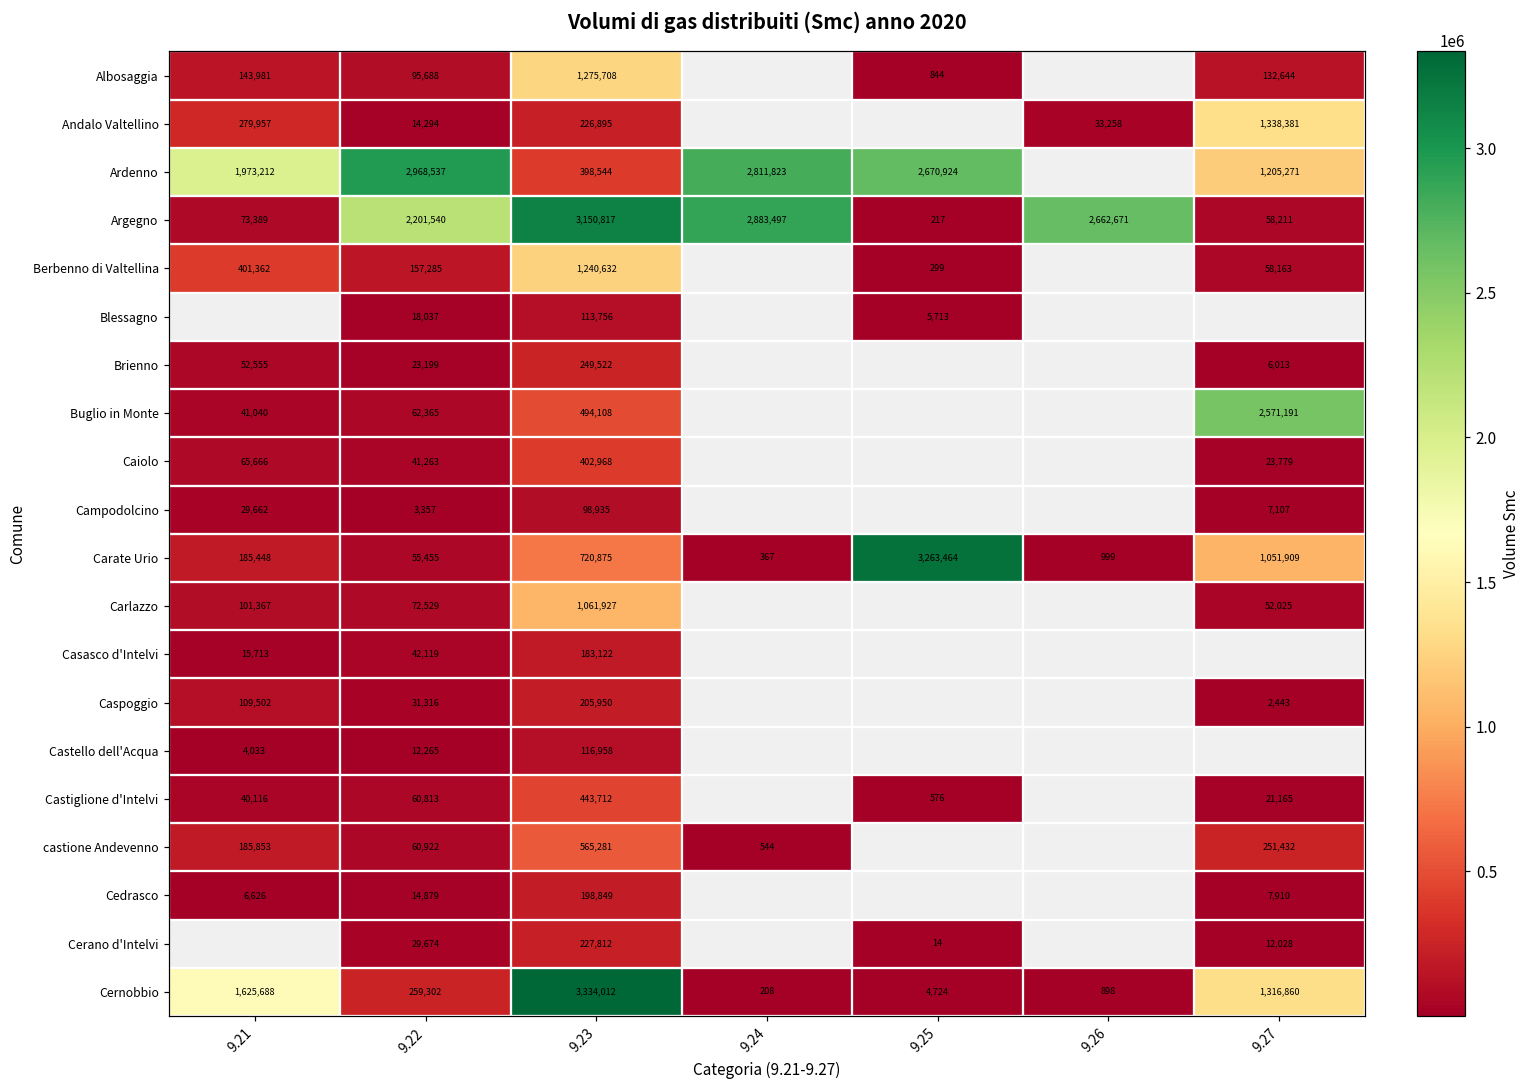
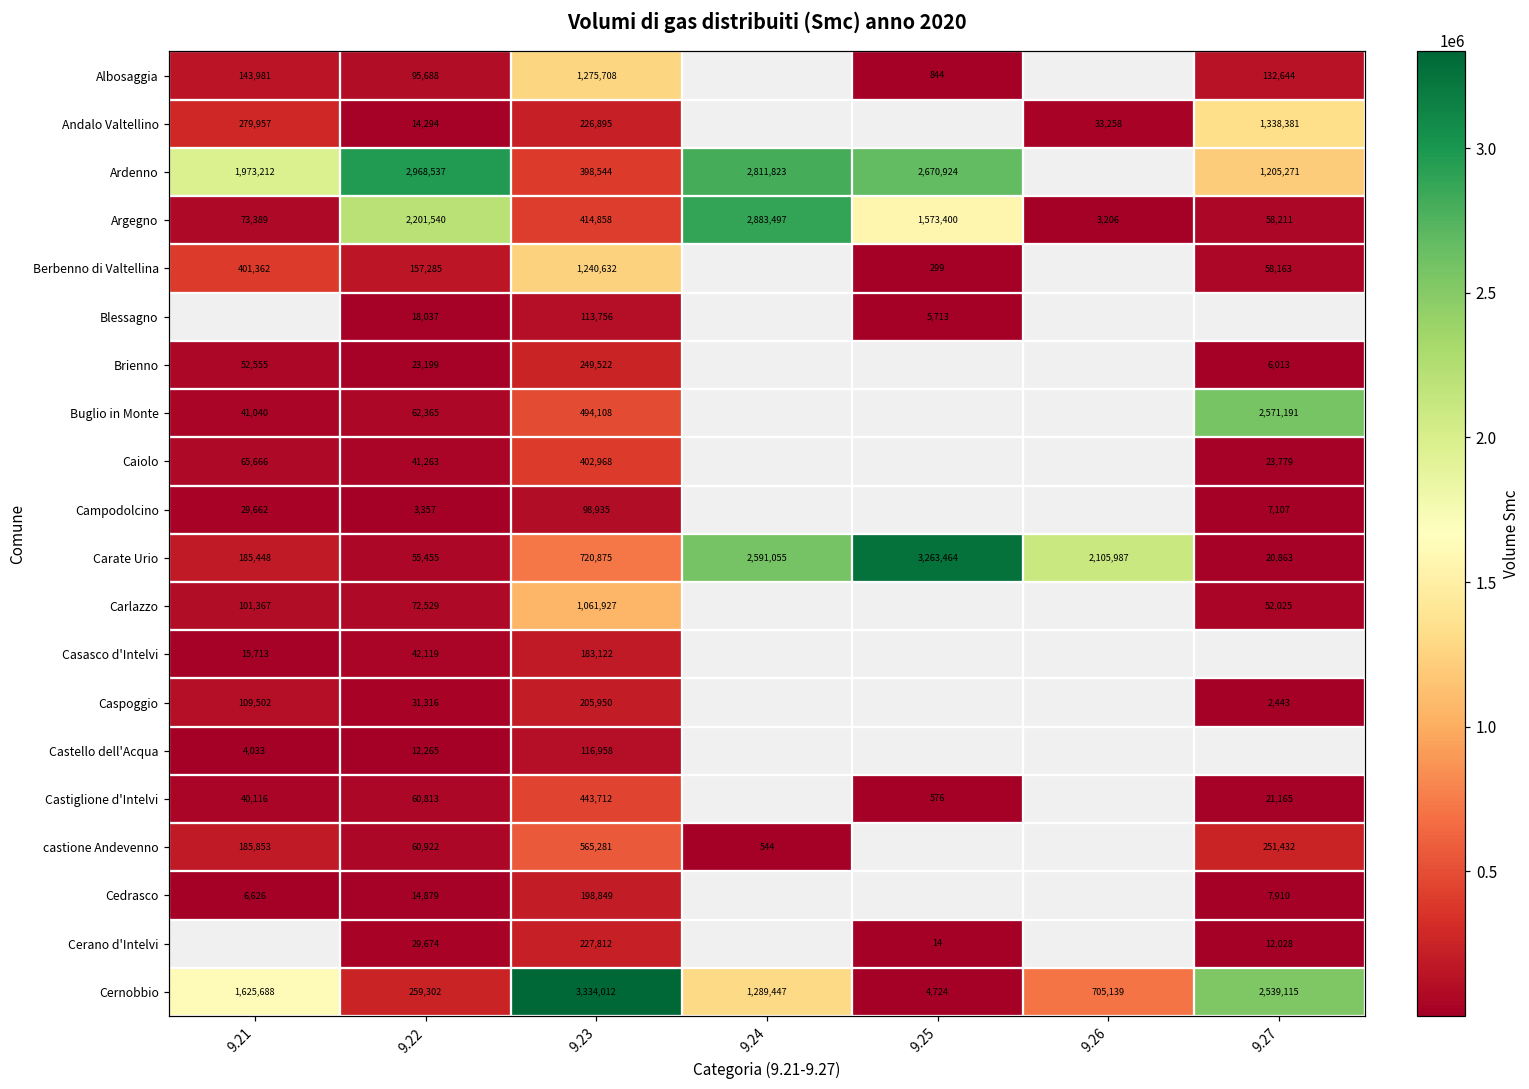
  {
    "Albosaggia": {
      "9.21": "143,981",
      "9.22": "95,688",
      "9.23": "1,275,708",
      "9.25": "844",
      "9.27": "132,644"
    },
    "Andalo Valtellino": {
      "9.21": "279,957",
      "9.22": "14,294",
      "9.23": "226,895",
      "9.26": "33,258",
      "9.27": "1,338,381"
    },
    "Ardenno": {
      "9.21": "1,973,212",
      "9.22": "2,968,537",
      "9.23": "398,544",
      "9.24": "2,811,823",
      "9.25": "2,670,924",
      "9.27": "1,205,271"
    },
    "Argegno": {
      "9.21": "73,389",
      "9.22": "2,201,540",
-     "9.23": "3,150,817",
+     "9.23": "414,858",
      "9.24": "2,883,497",
-     "9.25": "217",
-     "9.26": "2,662,671",
+     "9.25": "1,573,400",
+     "9.26": "3,206",
      "9.27": "58,211"
    },
    "Berbenno di Valtellina": {
      "9.21": "401,362",
      "9.22": "157,285",
      "9.23": "1,240,632",
      "9.25": "299",
      "9.27": "58,163"
    },
    "Blessagno": {
      "9.22": "18,037",
      "9.23": "113,756",
      "9.25": "5,713"
    },
    "Brienno": {
      "9.21": "52,555",
      "9.22": "23,199",
      "9.23": "249,522",
      "9.27": "6,013"
    },
    "Buglio in Monte": {
      "9.21": "41,040",
      "9.22": "62,365",
      "9.23": "494,108",
      "9.27": "2,571,191"
    },
    "Caiolo": {
      "9.21": "65,666",
      "9.22": "41,263",
      "9.23": "402,968",
      "9.27": "23,779"
    },
    "Campodolcino": {
      "9.21": "29,662",
      "9.22": "3,357",
      "9.23": "98,935",
      "9.27": "7,107"
    },
    "Carate Urio": {
      "9.21": "185,448",
      "9.22": "55,455",
      "9.23": "720,875",
-     "9.24": "367",
+     "9.24": "2,591,055",
      "9.25": "3,263,464",
-     "9.26": "999",
-     "9.27": "1,051,909"
+     "9.26": "2,105,987",
+     "9.27": "20,863"
    },
    "Carlazzo": {
      "9.21": "101,367",
      "9.22": "72,529",
      "9.23": "1,061,927",
      "9.27": "52,025"
    },
    "Casasco d'Intelvi": {
      "9.21": "15,713",
      "9.22": "42,119",
      "9.23": "183,122"
    },
    "Caspoggio": {
      "9.21": "109,502",
      "9.22": "31,316",
      "9.23": "205,950",
      "9.27": "2,443"
    },
    "Castello dell'Acqua": {
      "9.21": "4,033",
      "9.22": "12,265",
      "9.23": "116,958"
    },
    "Castiglione d'Intelvi": {
      "9.21": "40,116",
      "9.22": "60,813",
      "9.23": "443,712",
      "9.25": "576",
      "9.27": "21,165"
    },
    "castione Andevenno": {
      "9.21": "185,853",
      "9.22": "60,922",
      "9.23": "565,281",
      "9.24": "544",
      "9.27": "251,432"
    },
    "Cedrasco": {
      "9.21": "6,626",
      "9.22": "14,879",
      "9.23": "198,849",
      "9.27": "7,910"
    },
    "Cerano d'Intelvi": {
      "9.22": "29,674",
      "9.23": "227,812",
      "9.25": "14",
      "9.27": "12,028"
    },
    "Cernobbio": {
      "9.21": "1,625,688",
      "9.22": "259,302",
      "9.23": "3,334,012",
-     "9.24": "208",
+     "9.24": "1,289,447",
      "9.25": "4,724",
-     "9.26": "898",
-     "9.27": "1,316,860"
+     "9.26": "705,139",
+     "9.27": "2,539,115"
    }
  }
